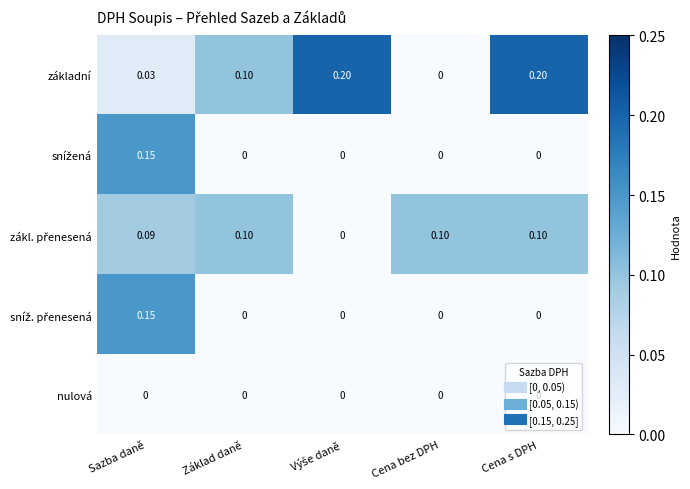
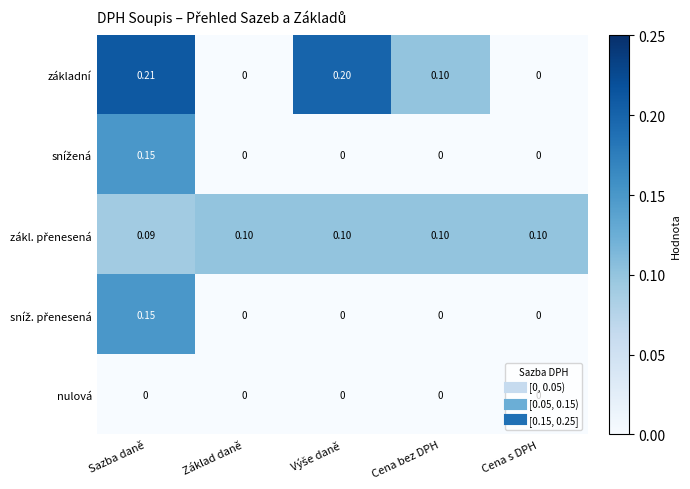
  {
    "základní": {
-     "Sazba daně": 0.03,
-     "Základ daně": 0.10,
+     "Sazba daně": 0.21,
+     "Základ daně": 0,
      "Výše daně": 0.20,
-     "Cena bez DPH": 0,
-     "Cena s DPH": 0.20
+     "Cena bez DPH": 0.10,
+     "Cena s DPH": 0
    },
    "snížená": {
      "Sazba daně": 0.15,
      "Základ daně": 0,
      "Výše daně": 0,
      "Cena bez DPH": 0,
      "Cena s DPH": 0
    },
    "zákl. přenesená": {
      "Sazba daně": 0.09,
      "Základ daně": 0.10,
-     "Výše daně": 0,
+     "Výše daně": 0.10,
      "Cena bez DPH": 0.10,
      "Cena s DPH": 0.10
    },
    "sníž. přenesená": {
      "Sazba daně": 0.15,
      "Základ daně": 0,
      "Výše daně": 0,
      "Cena bez DPH": 0,
      "Cena s DPH": 0
    },
    "nulová": {
      "Sazba daně": 0,
      "Základ daně": 0,
      "Výše daně": 0,
      "Cena bez DPH": 0
    }
  }
